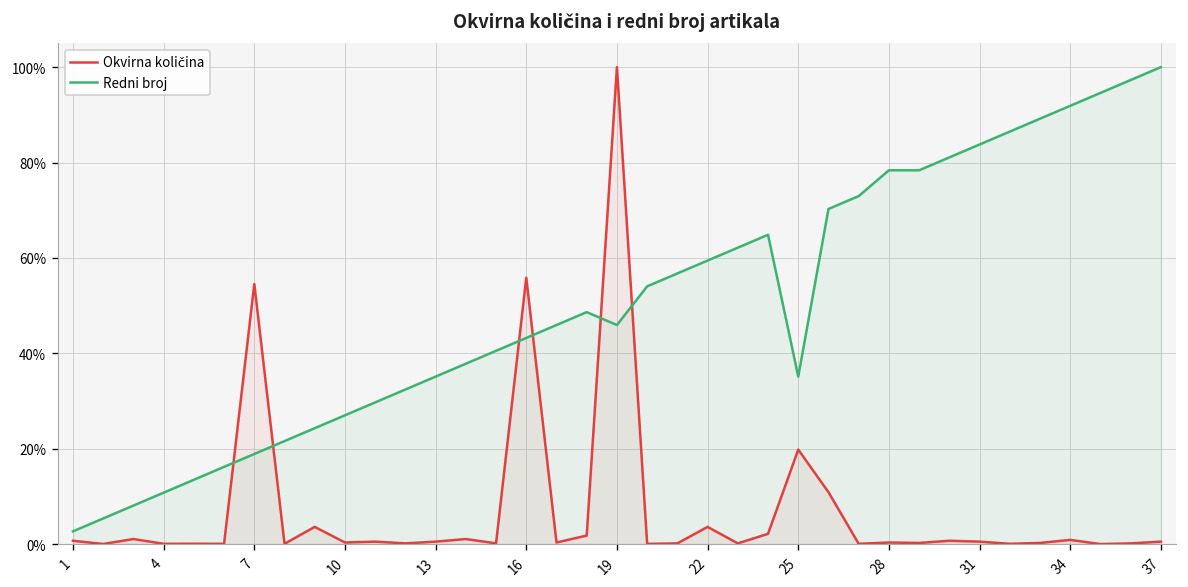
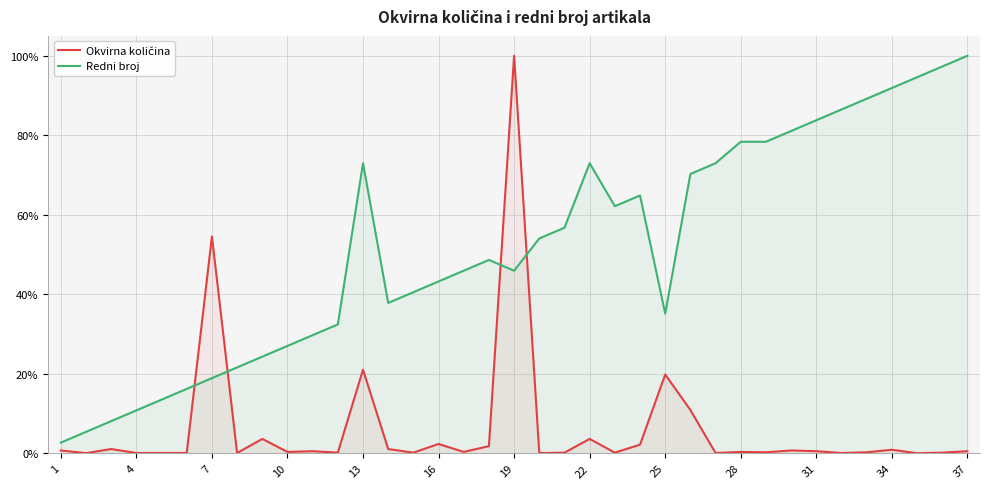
  {
    "Okvirna količina": {
      "1": "1%",
      "4": "0%",
      "7": "55%",
      "10": "0%",
-     "13": "1%",
-     "16": "56%",
+     "13": "21%",
+     "16": "2%",
      "19": "100%",
      "22": "4%",
      "25": "20%",
      "28": "0%",
      "31": "1%",
      "34": "1%",
      "37": "1%"
    },
    "Redni broj": {
      "1": "3%",
      "4": "11%",
      "7": "19%",
      "10": "27%",
-     "13": "35%",
+     "13": "73%",
      "16": "43%",
      "19": "46%",
-     "22": "59%",
+     "22": "73%",
      "25": "35%",
      "28": "78%",
      "31": "84%",
      "34": "92%",
      "37": "100%"
    }
  }
